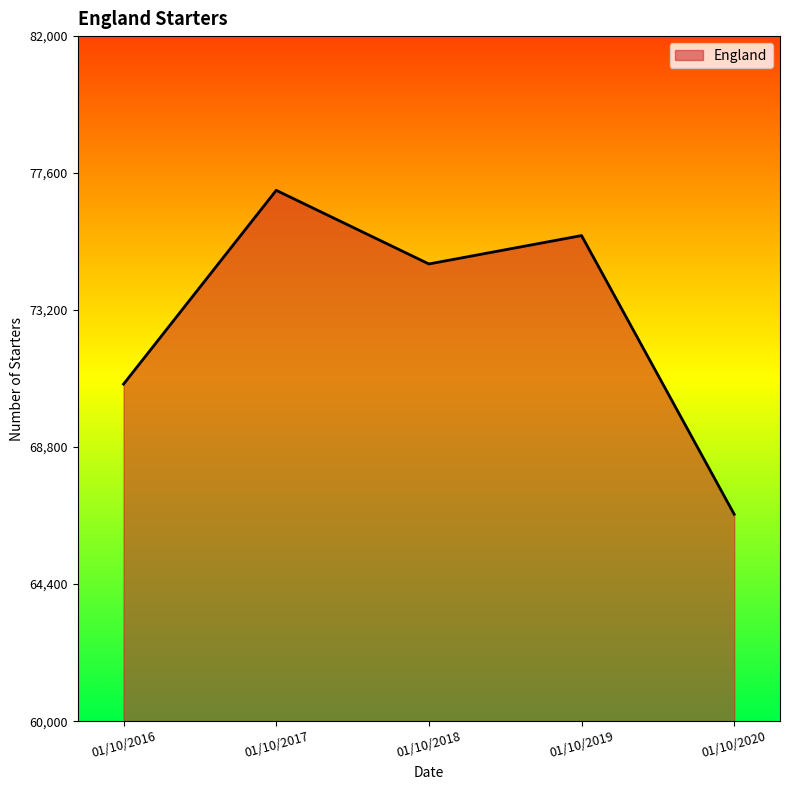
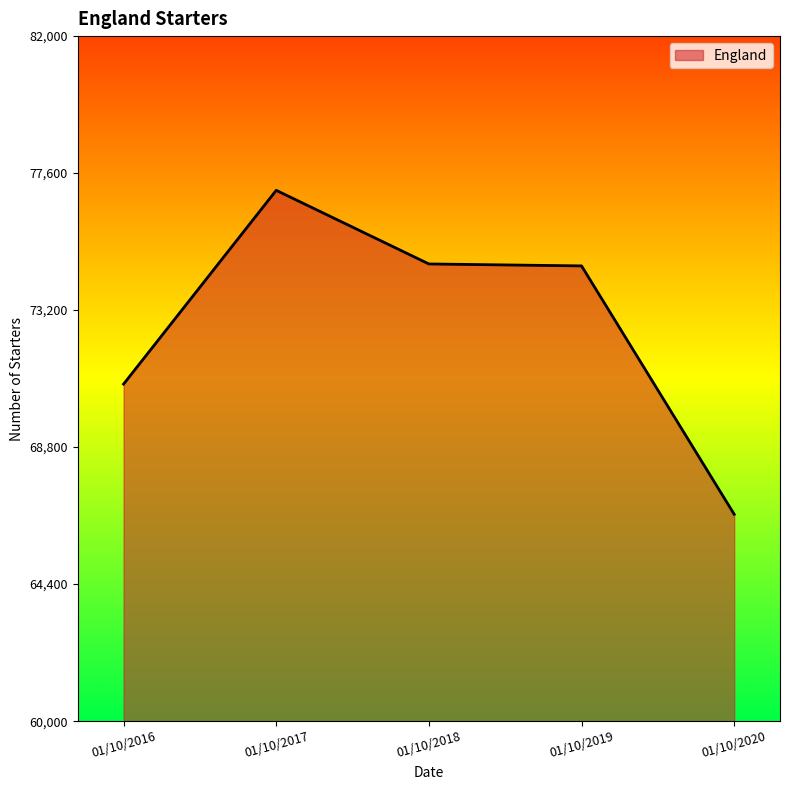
  {
    "01/10/2016": "70,800",
    "01/10/2017": "77,000",
    "01/10/2018": "74,700",
-   "01/10/2019": "75,600",
+   "01/10/2019": "74,600",
    "01/10/2020": "66,600"
  }
